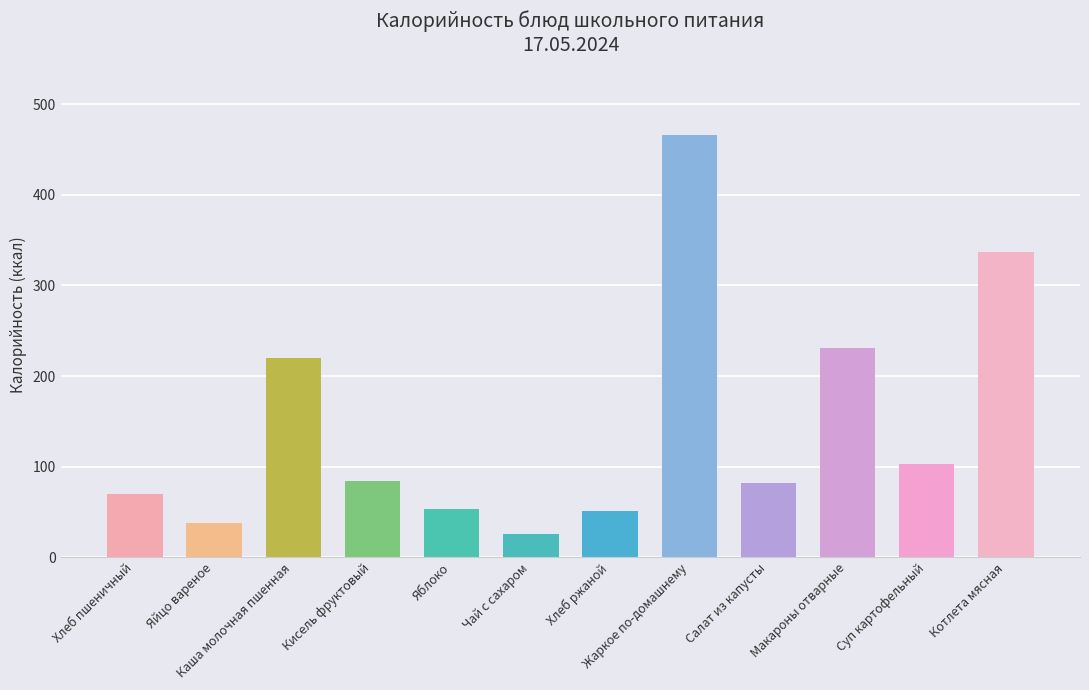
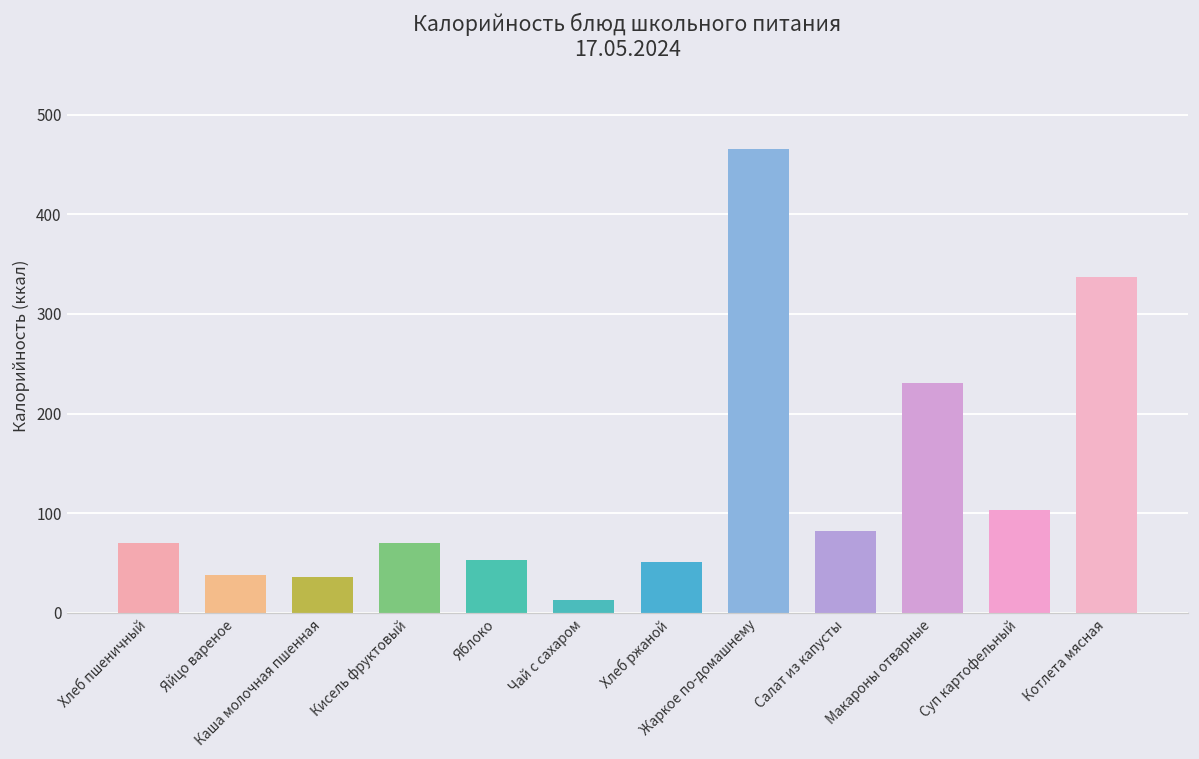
  {
    "Хлеб пшеничный": 70,
    "Яйцо вареное": 40,
-   "Каша молочная пшенная": 220,
-   "Кисель фруктовый": 80,
+   "Каша молочная пшенная": 40,
+   "Кисель фруктовый": 70,
    "Яблоко": 50,
-   "Чай с сахаром": 30,
+   "Чай с сахаром": 10,
    "Хлеб ржаной": 50,
    "Жаркое по-домашнему": 470,
    "Салат из капусты": 80,
    "Макароны отварные": 230,
    "Суп картофельный": 100,
    "Котлета мясная": 340
  }
